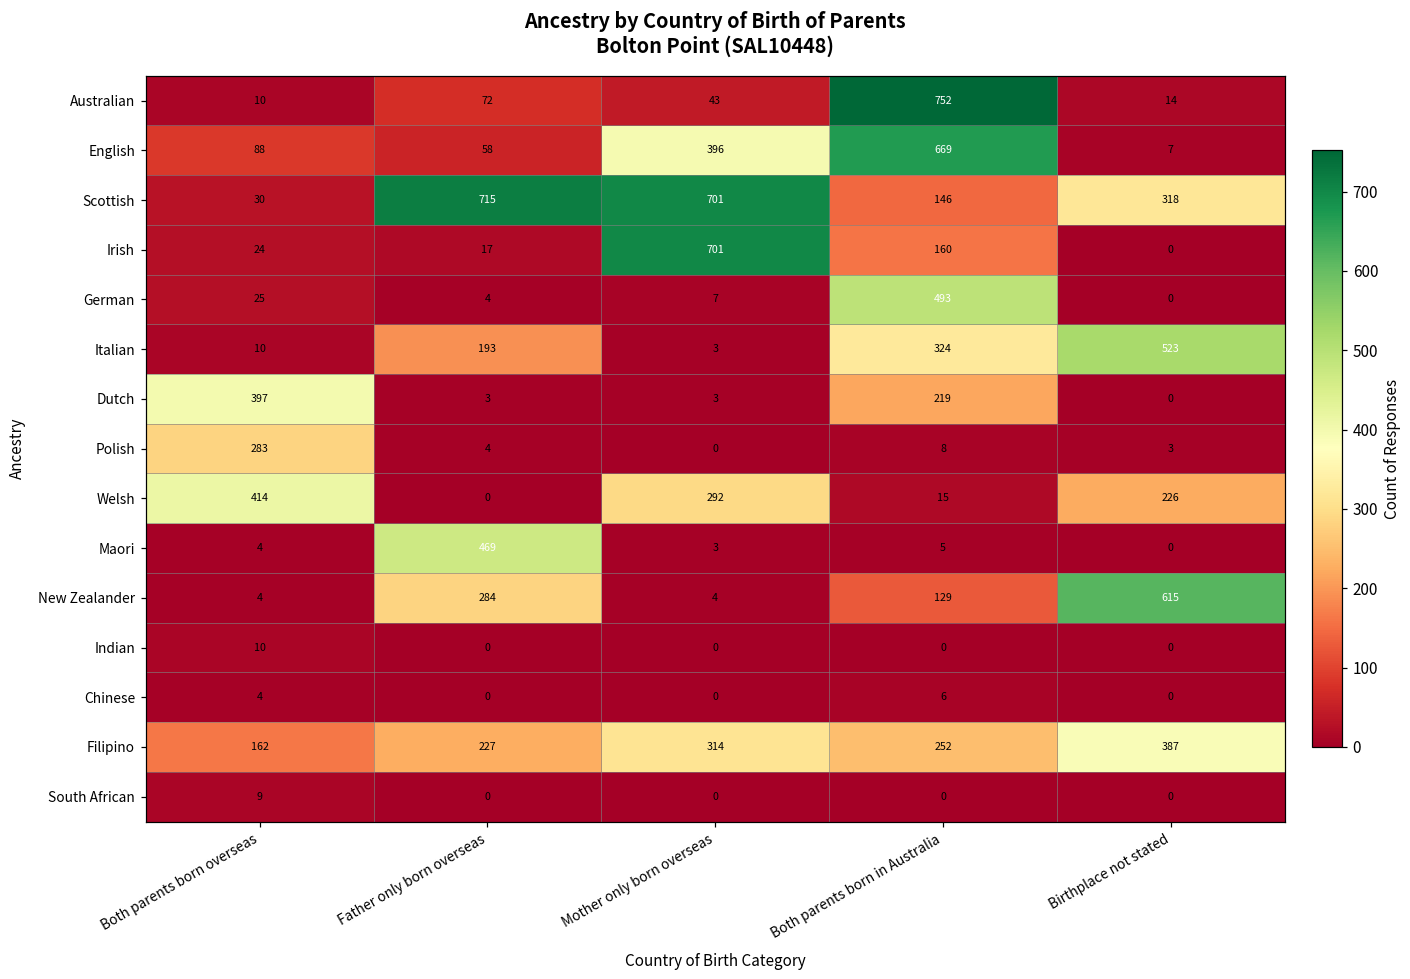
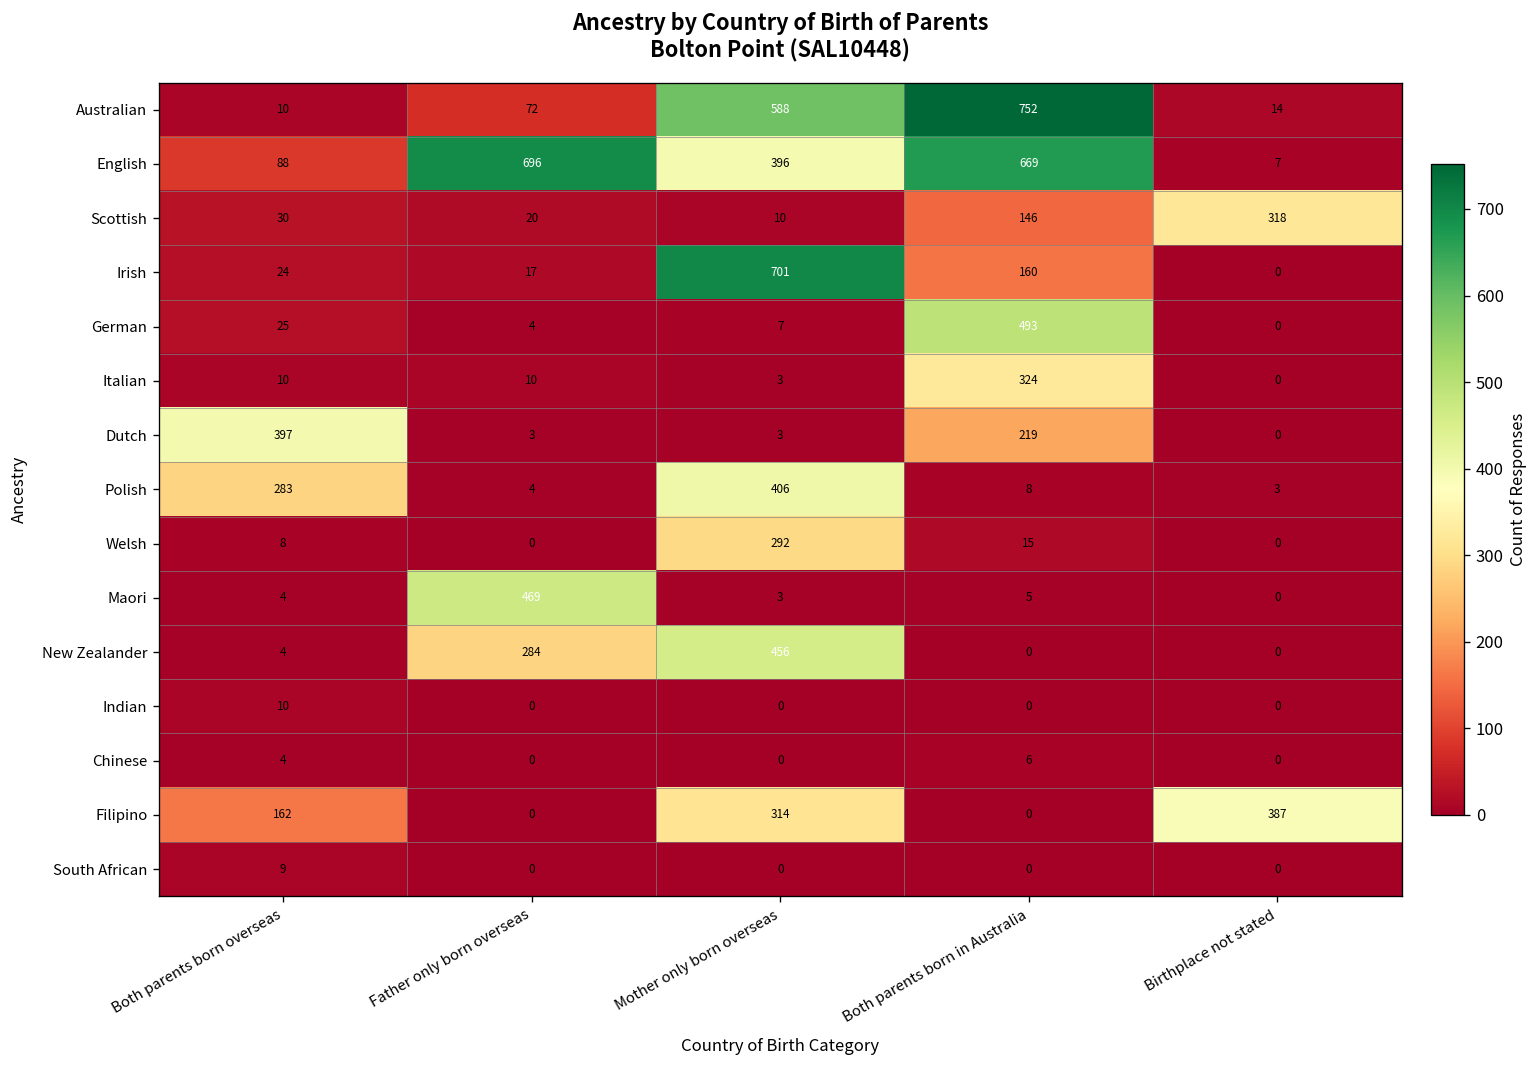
  {
    "Australian": {
      "Both parents born overseas": 10,
      "Father only born overseas": 72,
-     "Mother only born overseas": 43,
+     "Mother only born overseas": 588,
      "Both parents born in Australia": 752,
      "Birthplace not stated": 14
    },
    "English": {
      "Both parents born overseas": 88,
-     "Father only born overseas": 58,
+     "Father only born overseas": 696,
      "Mother only born overseas": 396,
      "Both parents born in Australia": 669,
      "Birthplace not stated": 7
    },
    "Scottish": {
      "Both parents born overseas": 30,
-     "Father only born overseas": 715,
-     "Mother only born overseas": 701,
+     "Father only born overseas": 20,
+     "Mother only born overseas": 10,
      "Both parents born in Australia": 146,
      "Birthplace not stated": 318
    },
    "Irish": {
      "Both parents born overseas": 24,
      "Father only born overseas": 17,
      "Mother only born overseas": 701,
      "Both parents born in Australia": 160,
      "Birthplace not stated": 0
    },
    "German": {
      "Both parents born overseas": 25,
      "Father only born overseas": 4,
      "Mother only born overseas": 7,
      "Both parents born in Australia": 493,
      "Birthplace not stated": 0
    },
    "Italian": {
      "Both parents born overseas": 10,
-     "Father only born overseas": 193,
+     "Father only born overseas": 10,
      "Mother only born overseas": 3,
      "Both parents born in Australia": 324,
-     "Birthplace not stated": 523
+     "Birthplace not stated": 0
    },
    "Dutch": {
      "Both parents born overseas": 397,
      "Father only born overseas": 3,
      "Mother only born overseas": 3,
      "Both parents born in Australia": 219,
      "Birthplace not stated": 0
    },
    "Polish": {
      "Both parents born overseas": 283,
      "Father only born overseas": 4,
-     "Mother only born overseas": 0,
+     "Mother only born overseas": 406,
      "Both parents born in Australia": 8,
      "Birthplace not stated": 3
    },
    "Welsh": {
-     "Both parents born overseas": 414,
+     "Both parents born overseas": 8,
      "Father only born overseas": 0,
      "Mother only born overseas": 292,
      "Both parents born in Australia": 15,
-     "Birthplace not stated": 226
+     "Birthplace not stated": 0
    },
    "Maori": {
      "Both parents born overseas": 4,
      "Father only born overseas": 469,
      "Mother only born overseas": 3,
      "Both parents born in Australia": 5,
      "Birthplace not stated": 0
    },
    "New Zealander": {
      "Both parents born overseas": 4,
      "Father only born overseas": 284,
-     "Mother only born overseas": 4,
-     "Both parents born in Australia": 129,
-     "Birthplace not stated": 615
+     "Mother only born overseas": 456,
+     "Both parents born in Australia": 0,
+     "Birthplace not stated": 0
    },
    "Indian": {
      "Both parents born overseas": 10,
      "Father only born overseas": 0,
      "Mother only born overseas": 0,
      "Both parents born in Australia": 0,
      "Birthplace not stated": 0
    },
    "Chinese": {
      "Both parents born overseas": 4,
      "Father only born overseas": 0,
      "Mother only born overseas": 0,
      "Both parents born in Australia": 6,
      "Birthplace not stated": 0
    },
    "Filipino": {
      "Both parents born overseas": 162,
-     "Father only born overseas": 227,
+     "Father only born overseas": 0,
      "Mother only born overseas": 314,
-     "Both parents born in Australia": 252,
+     "Both parents born in Australia": 0,
      "Birthplace not stated": 387
    },
    "South African": {
      "Both parents born overseas": 9,
      "Father only born overseas": 0,
      "Mother only born overseas": 0,
      "Both parents born in Australia": 0,
      "Birthplace not stated": 0
    }
  }
